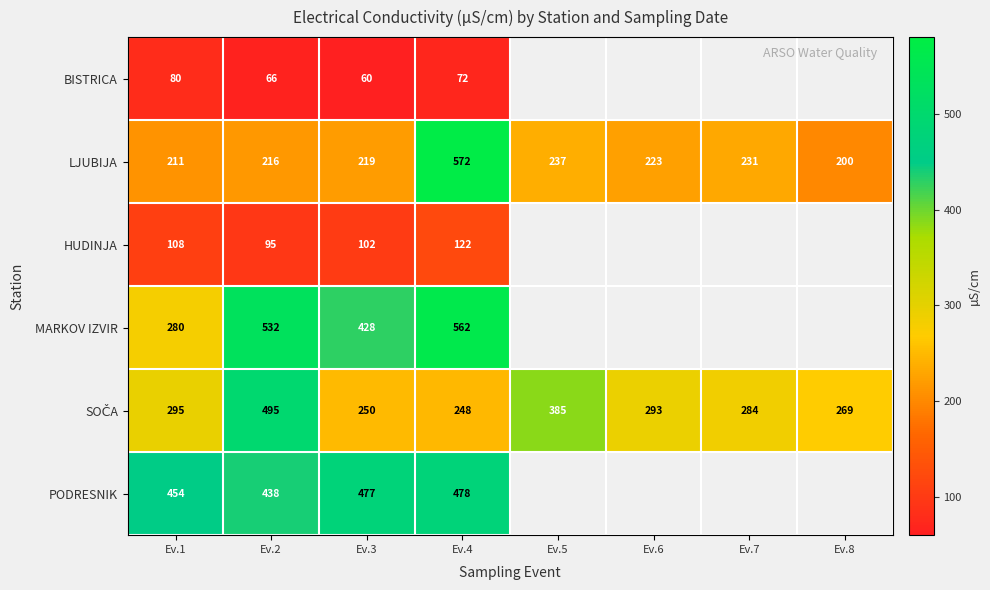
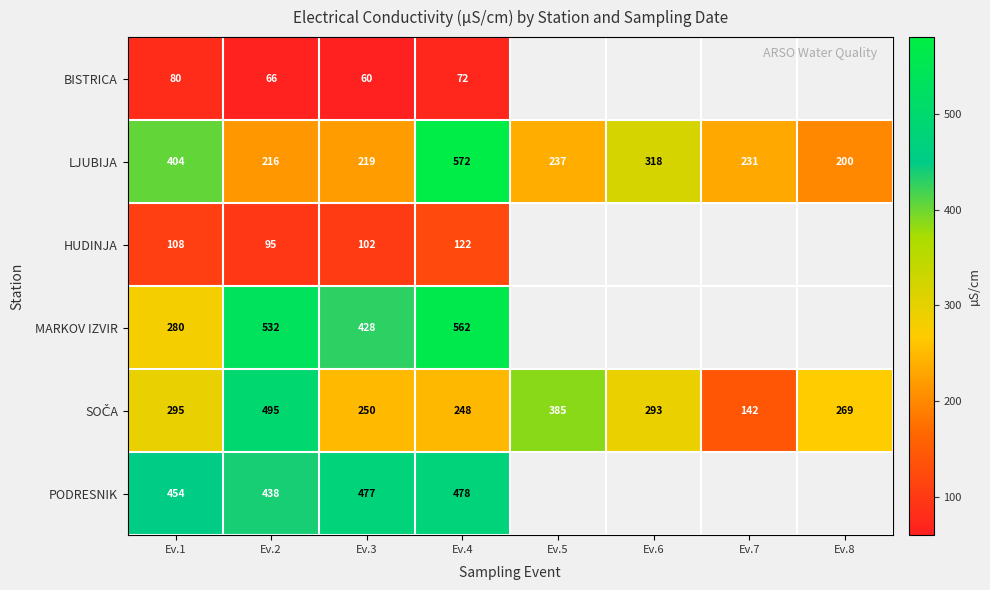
  {
    "BISTRICA": {
      "Ev.1": 80,
      "Ev.2": 66,
      "Ev.3": 60,
      "Ev.4": 72
    },
    "LJUBIJA": {
-     "Ev.1": 211,
+     "Ev.1": 404,
      "Ev.2": 216,
      "Ev.3": 219,
      "Ev.4": 572,
      "Ev.5": 237,
-     "Ev.6": 223,
+     "Ev.6": 318,
      "Ev.7": 231,
      "Ev.8": 200
    },
    "HUDINJA": {
      "Ev.1": 108,
      "Ev.2": 95,
      "Ev.3": 102,
      "Ev.4": 122
    },
    "MARKOV IZVIR": {
      "Ev.1": 280,
      "Ev.2": 532,
      "Ev.3": 428,
      "Ev.4": 562
    },
    "SOČA": {
      "Ev.1": 295,
      "Ev.2": 495,
      "Ev.3": 250,
      "Ev.4": 248,
      "Ev.5": 385,
      "Ev.6": 293,
-     "Ev.7": 284,
+     "Ev.7": 142,
      "Ev.8": 269
    },
    "PODRESNIK": {
      "Ev.1": 454,
      "Ev.2": 438,
      "Ev.3": 477,
      "Ev.4": 478
    }
  }
